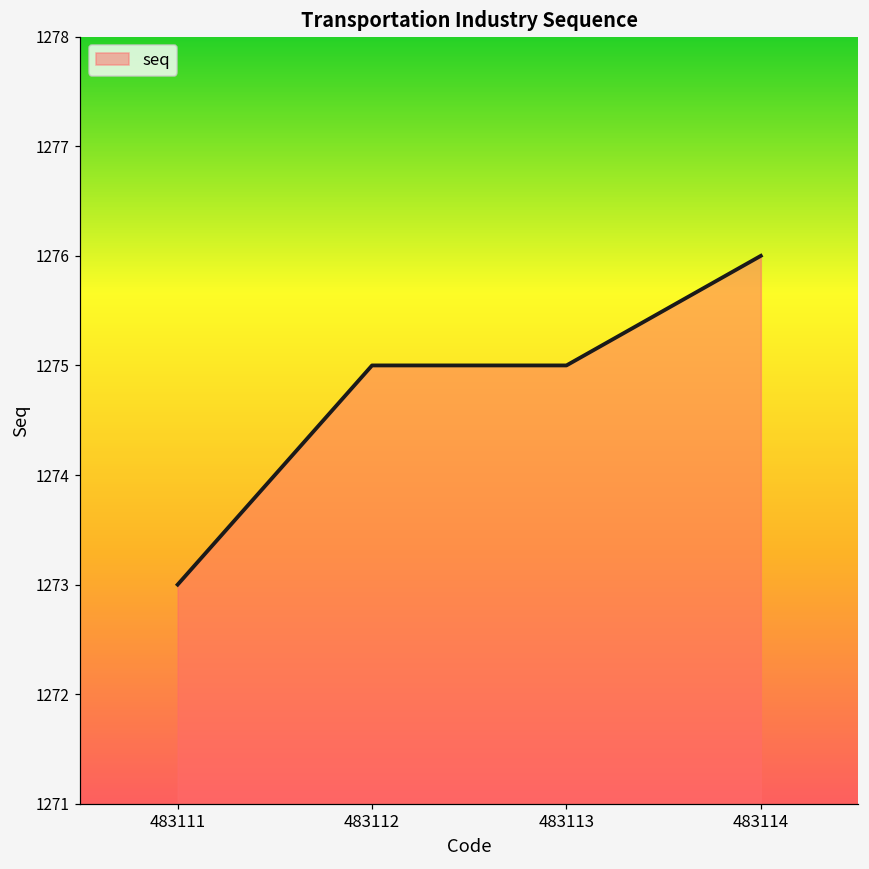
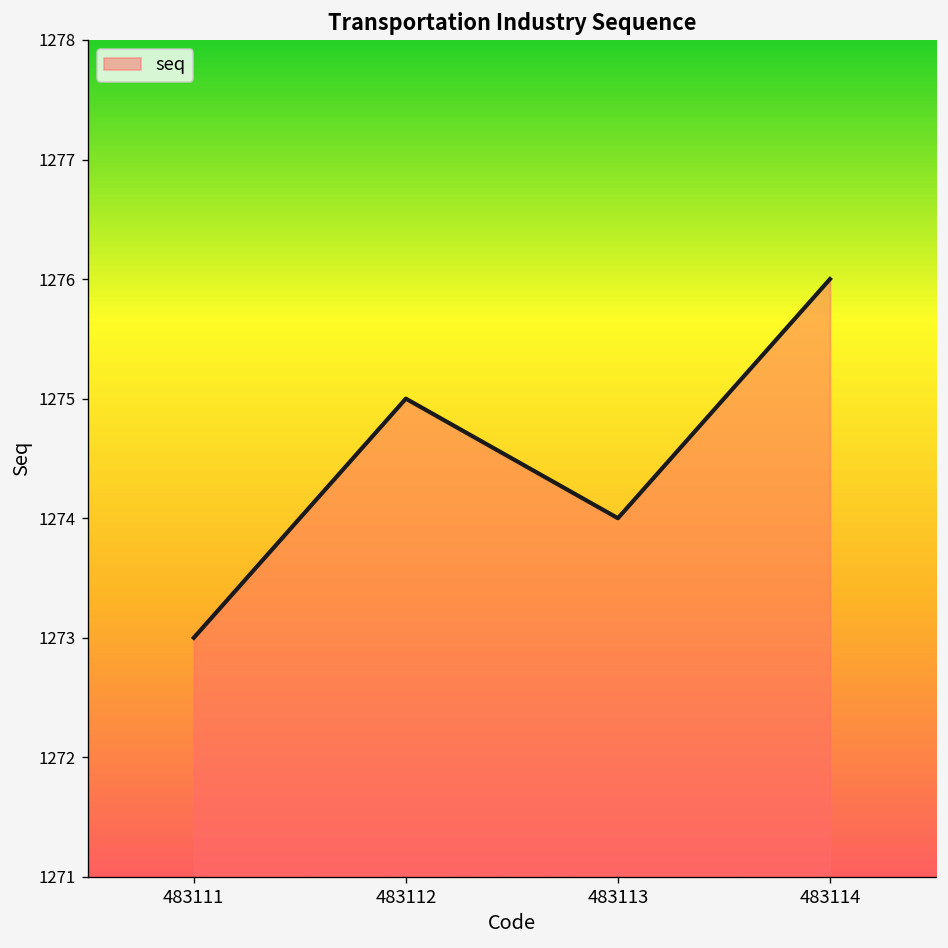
  {
    "483111": 1273,
    "483112": 1275,
-   "483113": 1275,
+   "483113": 1274,
    "483114": 1276
  }
